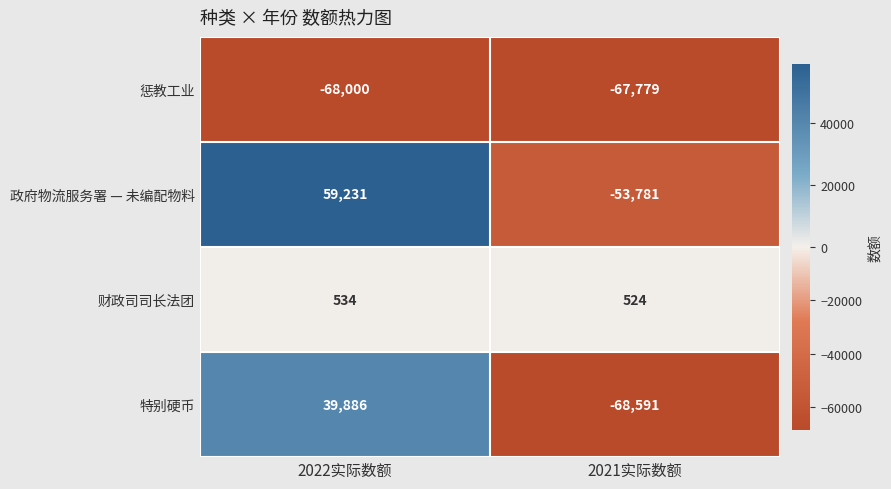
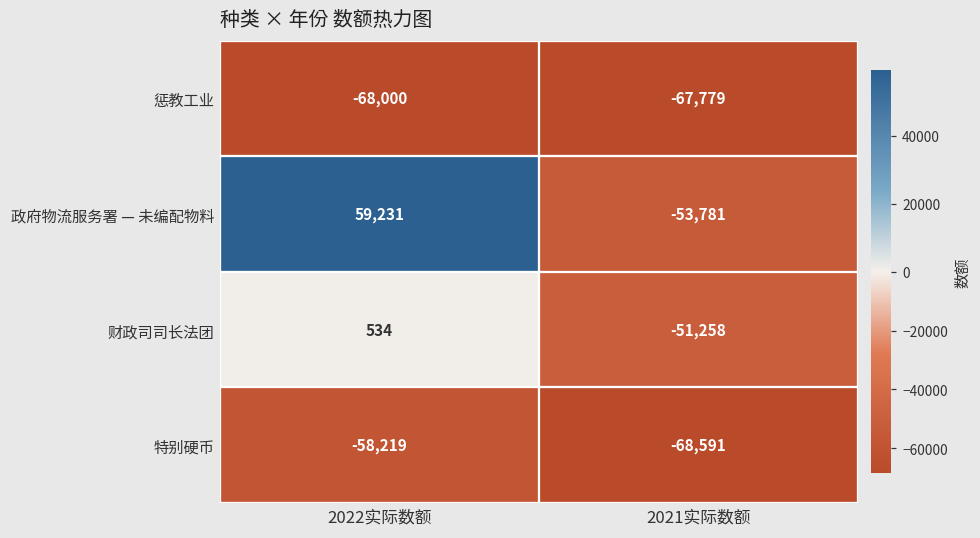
  {
    "惩教工业": {
      "2022实际数额": "-68,000",
      "2021实际数额": "-67,779"
    },
    "政府物流服务署 — 未编配物料": {
      "2022实际数额": "59,231",
      "2021实际数额": "-53,781"
    },
    "财政司司长法团": {
      "2022实际数额": "534",
-     "2021实际数额": "524"
+     "2021实际数额": "-51,258"
    },
    "特别硬币": {
-     "2022实际数额": "39,886",
+     "2022实际数额": "-58,219",
      "2021实际数额": "-68,591"
    }
  }
